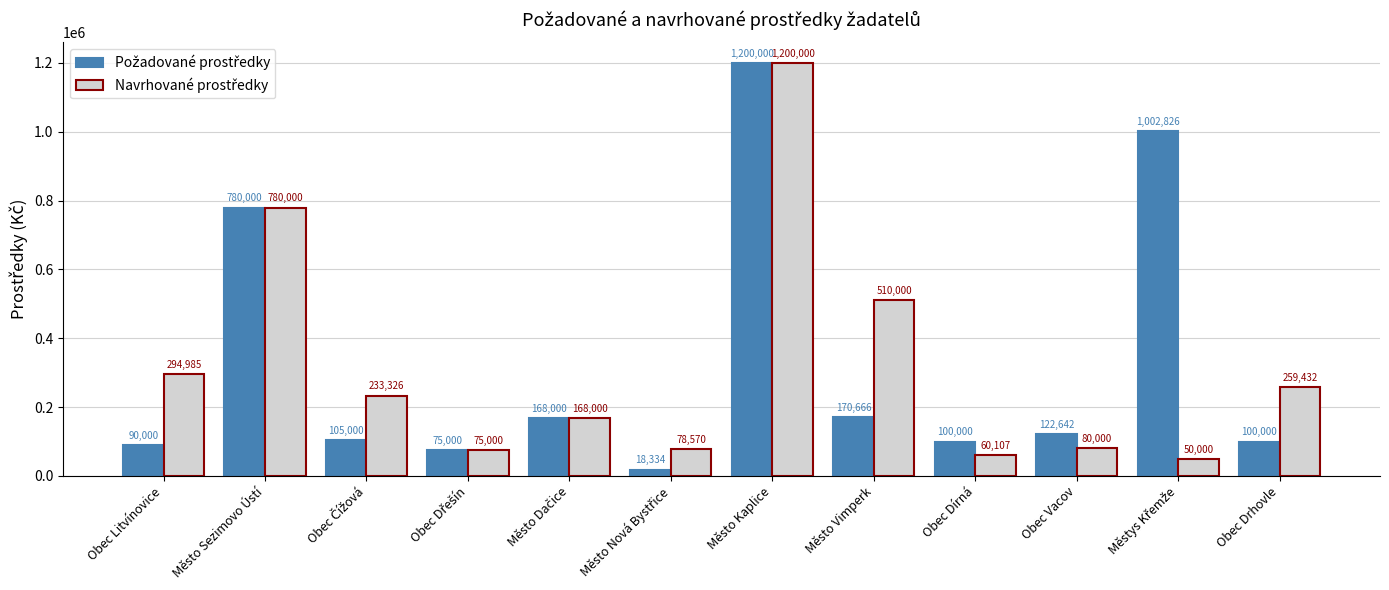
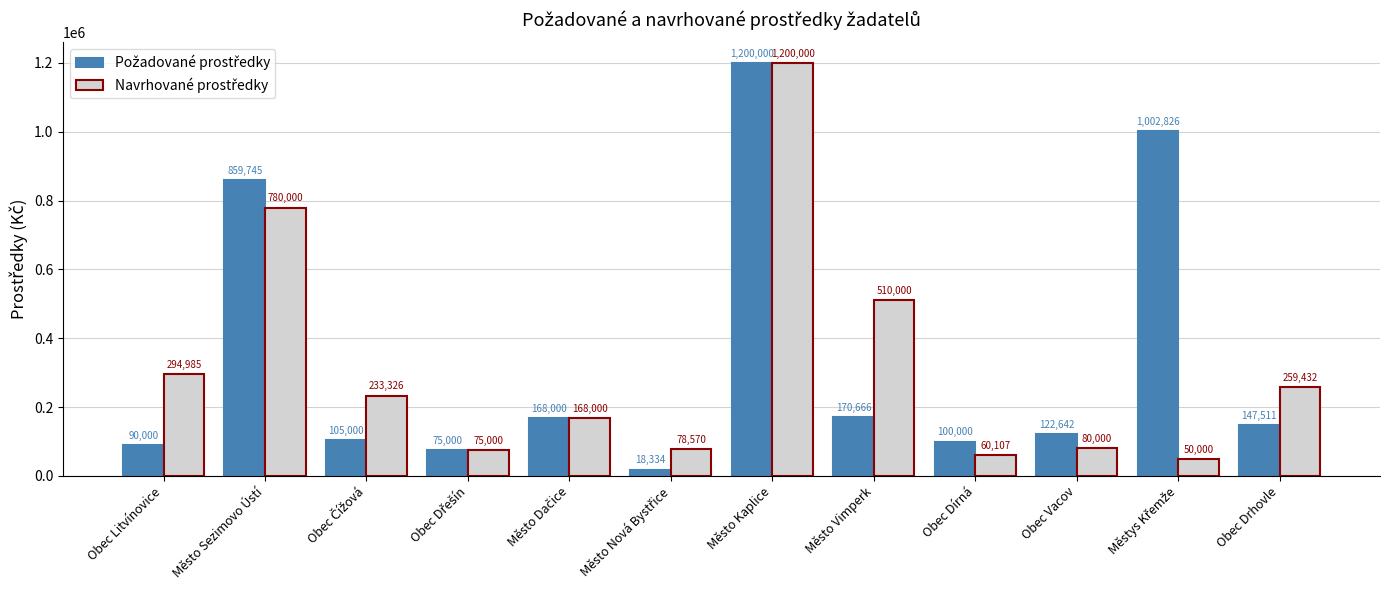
  {
    "Požadované prostředky": {
      "Obec Litvínovice": "90,000",
-     "Město Sezimovo Ústí": "780,000",
+     "Město Sezimovo Ústí": "859,745",
      "Obec Čížová": "105,000",
      "Obec Dřešín": "75,000",
      "Město Dačice": "168,000",
      "Město Nová Bystřice": "18,334",
      "Město Kaplice": "1,200,000",
      "Město Vimperk": "170,666",
      "Obec Dírná": "100,000",
      "Obec Vacov": "122,642",
      "Městys Křemže": "1,002,826",
-     "Obec Drhovle": "100,000"
+     "Obec Drhovle": "147,511"
    },
    "Navrhované prostředky": {
      "Obec Litvínovice": "294,985",
      "Město Sezimovo Ústí": "780,000",
      "Obec Čížová": "233,326",
      "Obec Dřešín": "75,000",
      "Město Dačice": "168,000",
      "Město Nová Bystřice": "78,570",
      "Město Kaplice": "1,200,000",
      "Město Vimperk": "510,000",
      "Obec Dírná": "60,107",
      "Obec Vacov": "80,000",
      "Městys Křemže": "50,000",
      "Obec Drhovle": "259,432"
    }
  }
